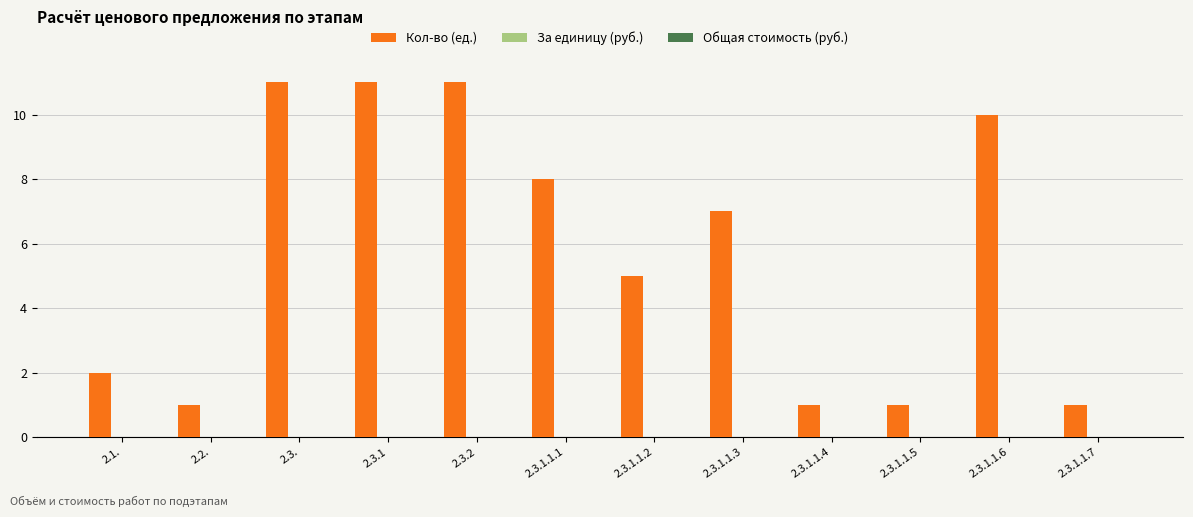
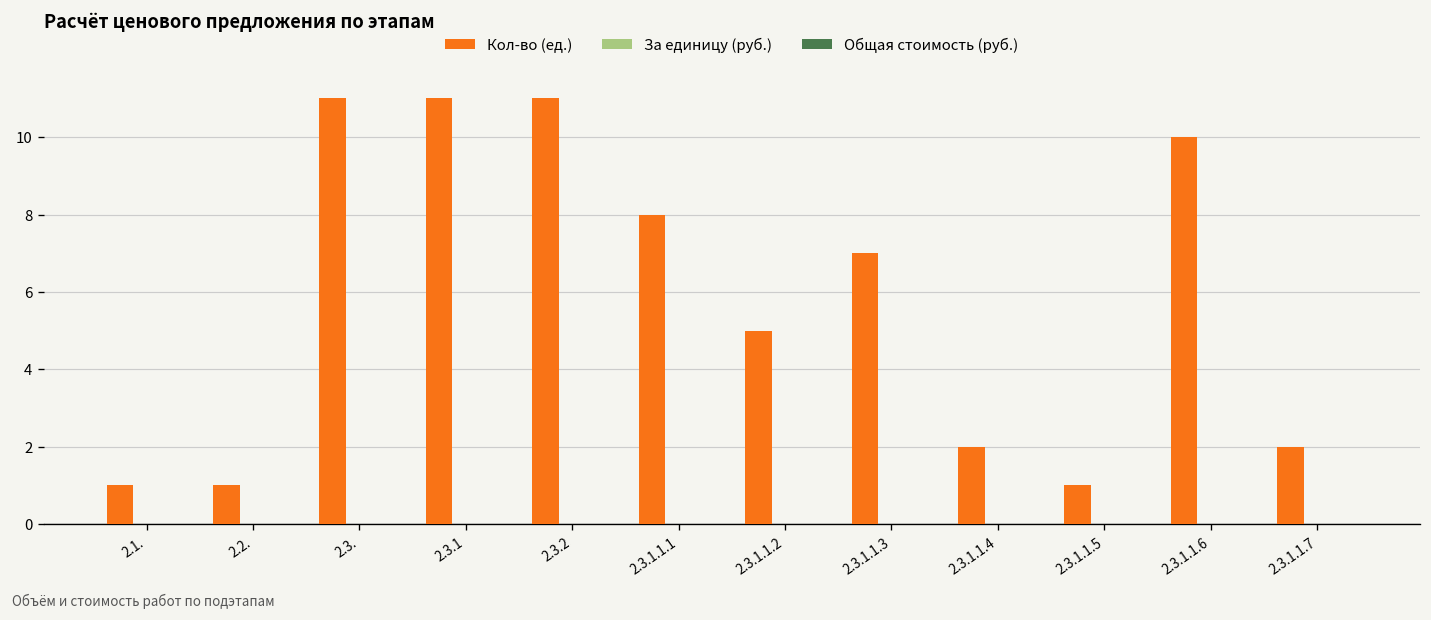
  {
    "Кол-во (ед.)": {
-     "2.1.": 2,
+     "2.1.": 1,
      "2.2.": 1,
      "2.3.": 11,
      "2.3.1": 11,
      "2.3.2": 11,
      "2.3.1.1.1": 8,
      "2.3.1.1.2": 5,
      "2.3.1.1.3": 7,
-     "2.3.1.1.4": 1,
+     "2.3.1.1.4": 2,
      "2.3.1.1.5": 1,
      "2.3.1.1.6": 10,
-     "2.3.1.1.7": 1
+     "2.3.1.1.7": 2
    },
    "За единицу (руб.)": {
      "2.1.": 0,
      "2.2.": 0,
      "2.3.": 0,
      "2.3.1": 0,
      "2.3.2": 0,
      "2.3.1.1.1": 0,
      "2.3.1.1.2": 0,
      "2.3.1.1.3": 0,
      "2.3.1.1.4": 0,
      "2.3.1.1.5": 0,
      "2.3.1.1.6": 0,
      "2.3.1.1.7": 0
    },
    "Общая стоимость (руб.)": {
      "2.1.": 0,
      "2.2.": 0,
      "2.3.": 0,
      "2.3.1": 0,
      "2.3.2": 0,
      "2.3.1.1.1": 0,
      "2.3.1.1.2": 0,
      "2.3.1.1.3": 0,
      "2.3.1.1.4": 0,
      "2.3.1.1.5": 0,
      "2.3.1.1.6": 0,
      "2.3.1.1.7": 0
    }
  }
